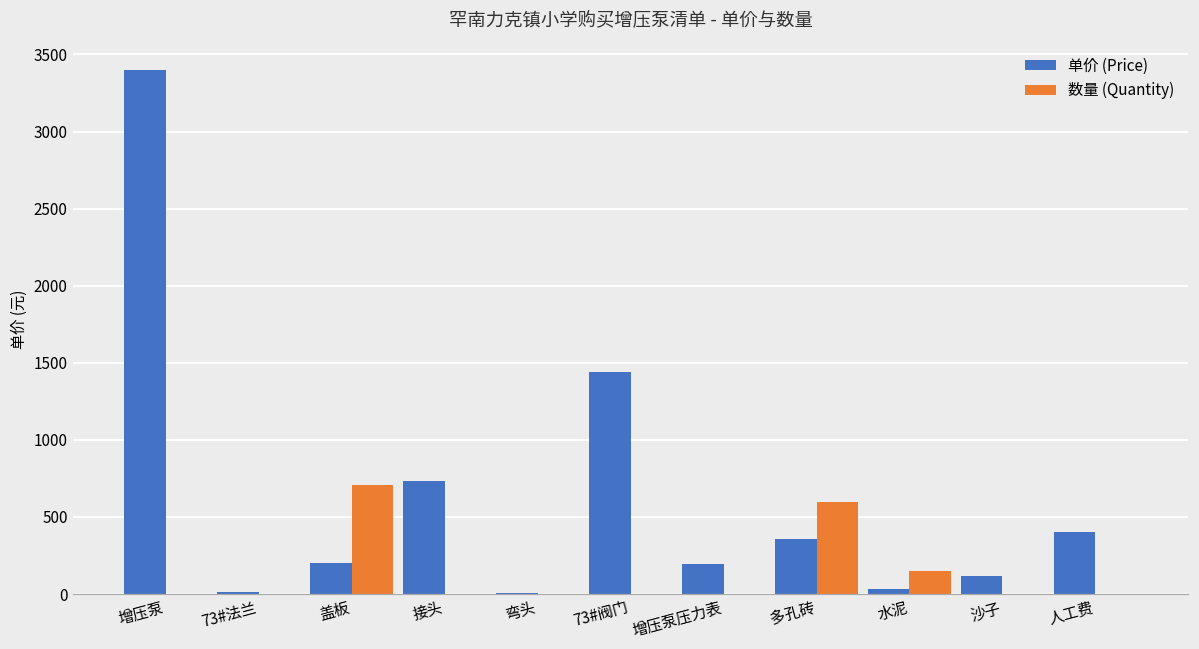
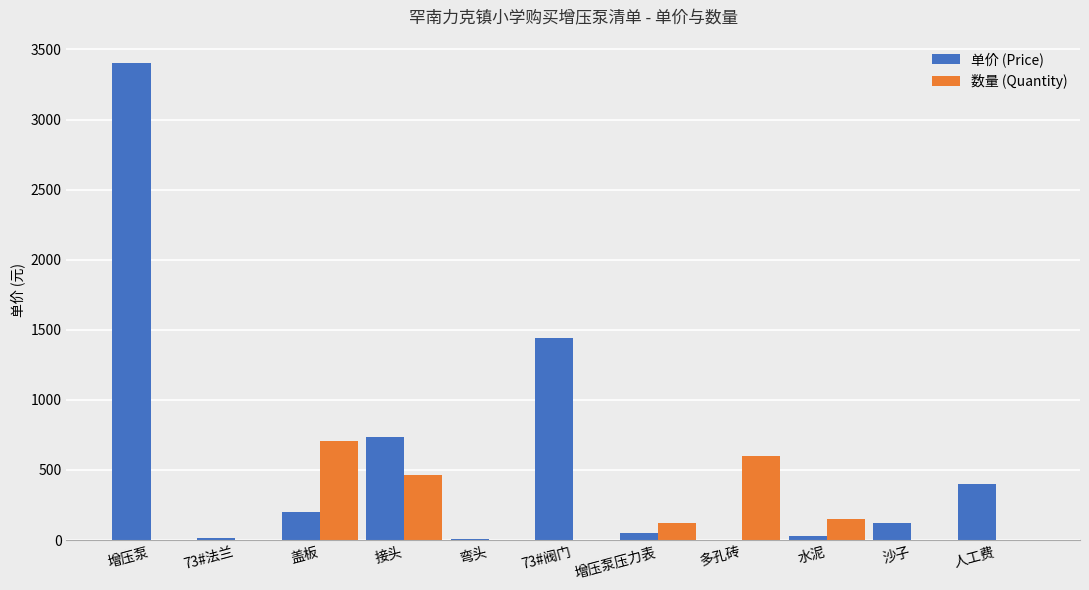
  {
    "单价 (Price)": {
      "增压泵": 3400,
      "盖板": 200,
      "接头": 730,
      "73#阀门": 1440,
-     "增压泵压力表": 200,
-     "多孔砖": 360,
+     "增压泵压力表": 50,
+     "多孔砖": 0,
      "水泥": 30,
      "沙子": 120,
      "人工费": 400
    },
    "数量 (Quantity)": {
      "盖板": 710,
-     "接头": 0,
-     "增压泵压力表": 0,
+     "接头": 470,
+     "增压泵压力表": 130,
      "多孔砖": 600,
      "水泥": 150
    }
  }
